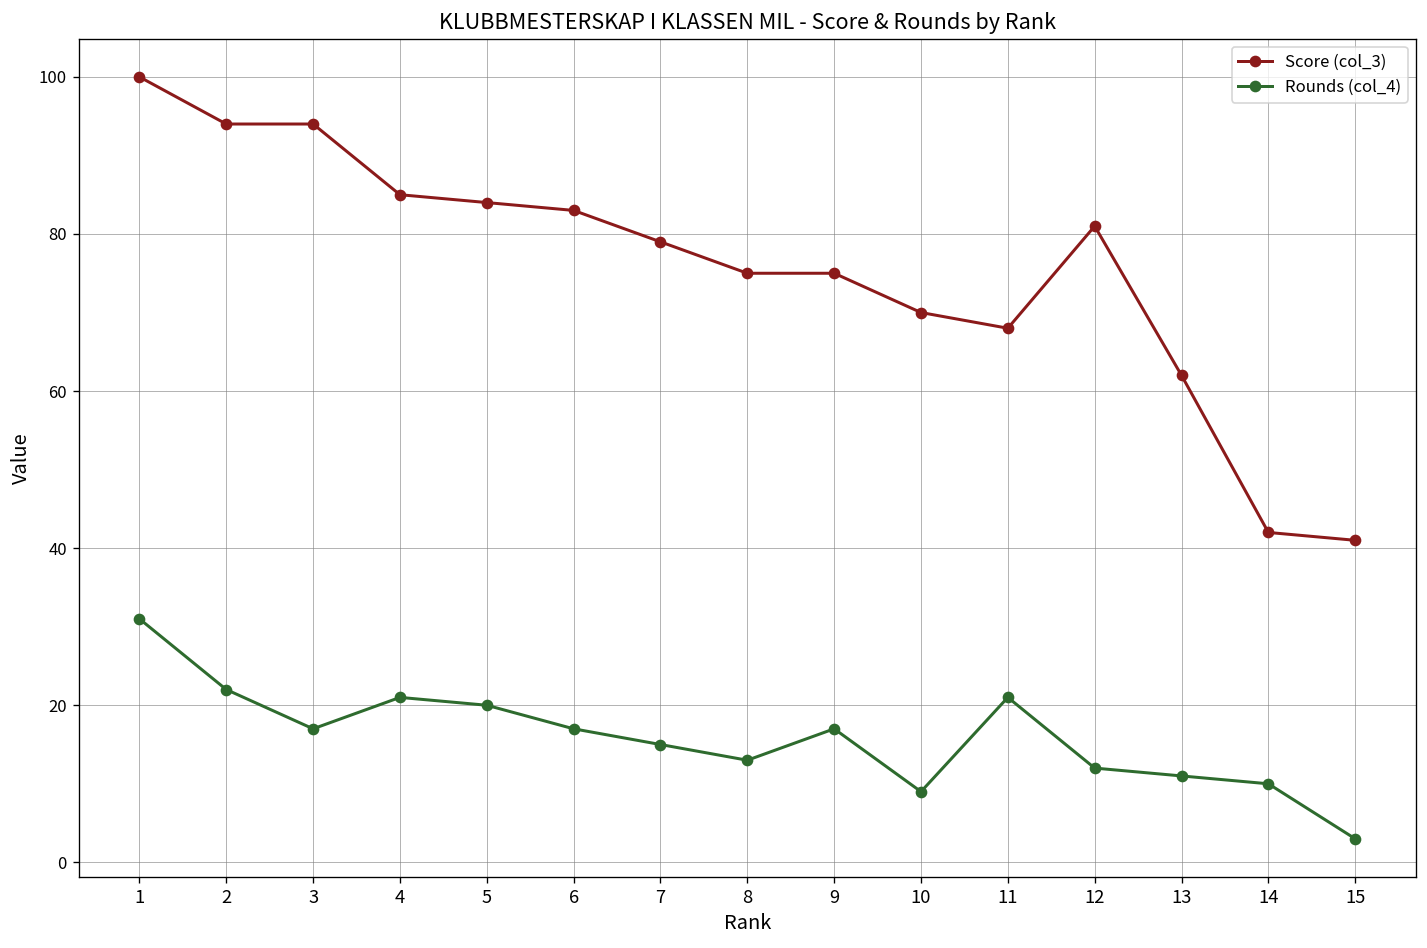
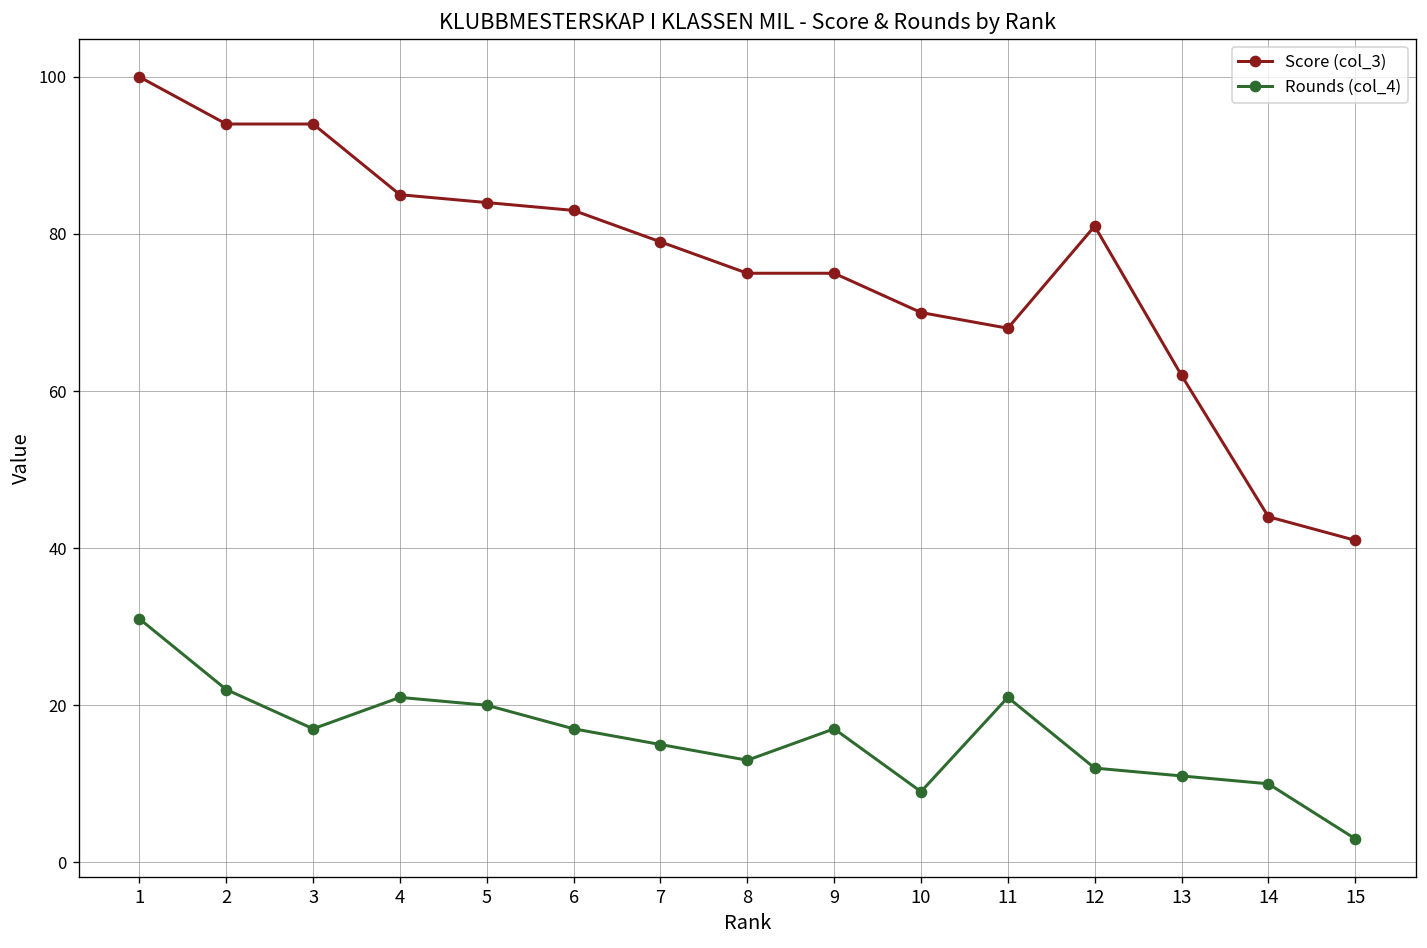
  {
    "Score (col_3)": {
      "1": 100,
      "2": 94,
      "3": 94,
      "4": 85,
      "5": 84,
      "6": 83,
      "7": 79,
      "8": 75,
      "9": 75,
      "10": 70,
      "11": 68,
      "12": 81,
      "13": 62,
-     "14": 42,
+     "14": 44,
      "15": 41
    },
    "Rounds (col_4)": {
      "1": 31,
      "2": 22,
      "3": 17,
      "4": 21,
      "5": 20,
      "6": 17,
      "7": 15,
      "8": 13,
      "9": 17,
      "10": 9,
      "11": 21,
      "12": 12,
      "13": 11,
      "14": 10,
      "15": 3
    }
  }
